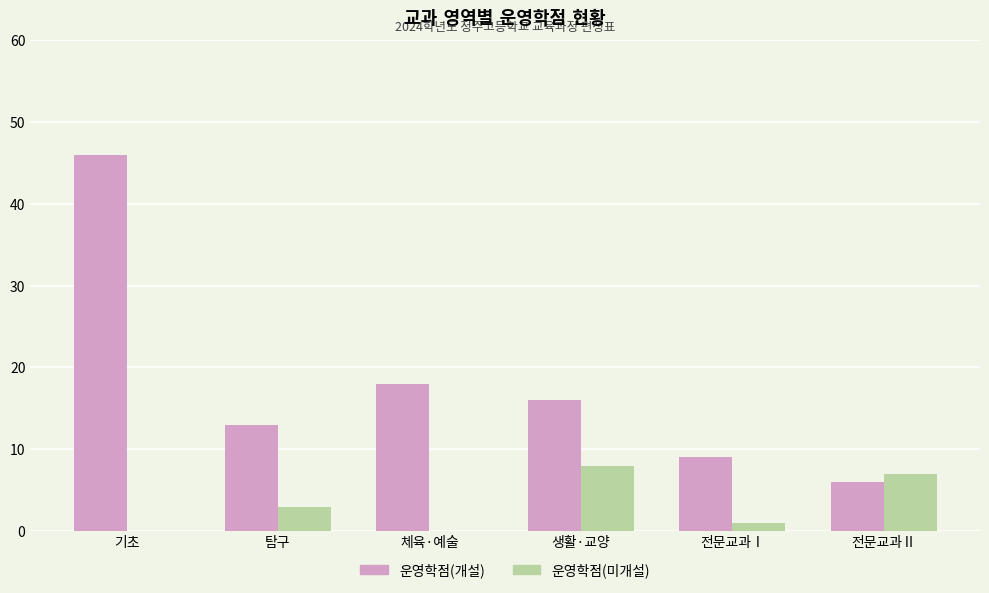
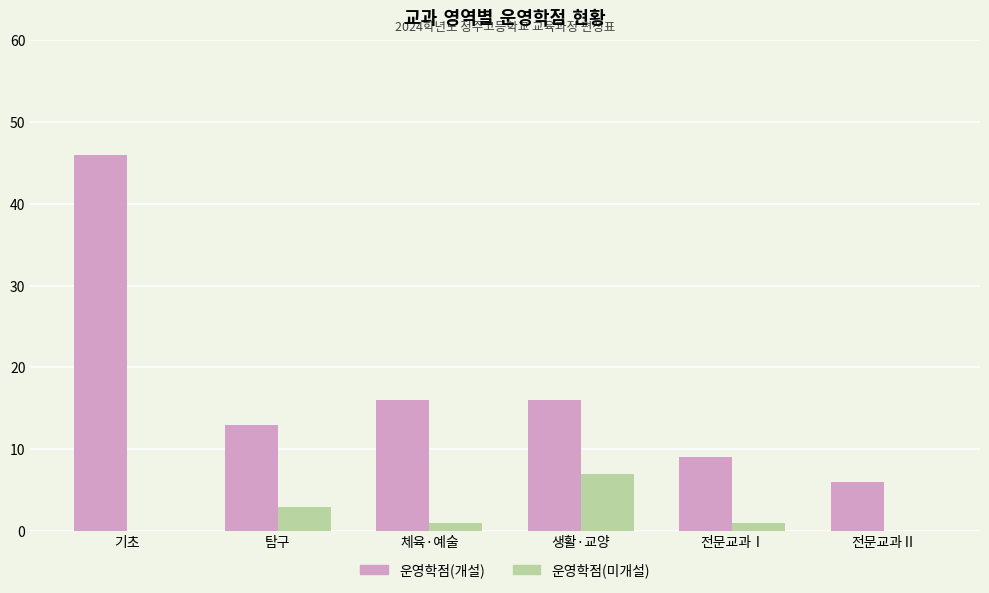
  {
    "운영학점(개설)": {
      "기초": 46,
      "탐구": 13,
-     "체육·예술": 18,
+     "체육·예술": 16,
      "생활·교양": 16,
      "전문교과Ⅰ": 9,
      "전문교과Ⅱ": 6
    },
    "운영학점(미개설)": {
      "기초": 0,
      "탐구": 3,
-     "체육·예술": 0,
-     "생활·교양": 8,
+     "체육·예술": 1,
+     "생활·교양": 7,
      "전문교과Ⅰ": 1,
-     "전문교과Ⅱ": 7
+     "전문교과Ⅱ": 0
    }
  }
